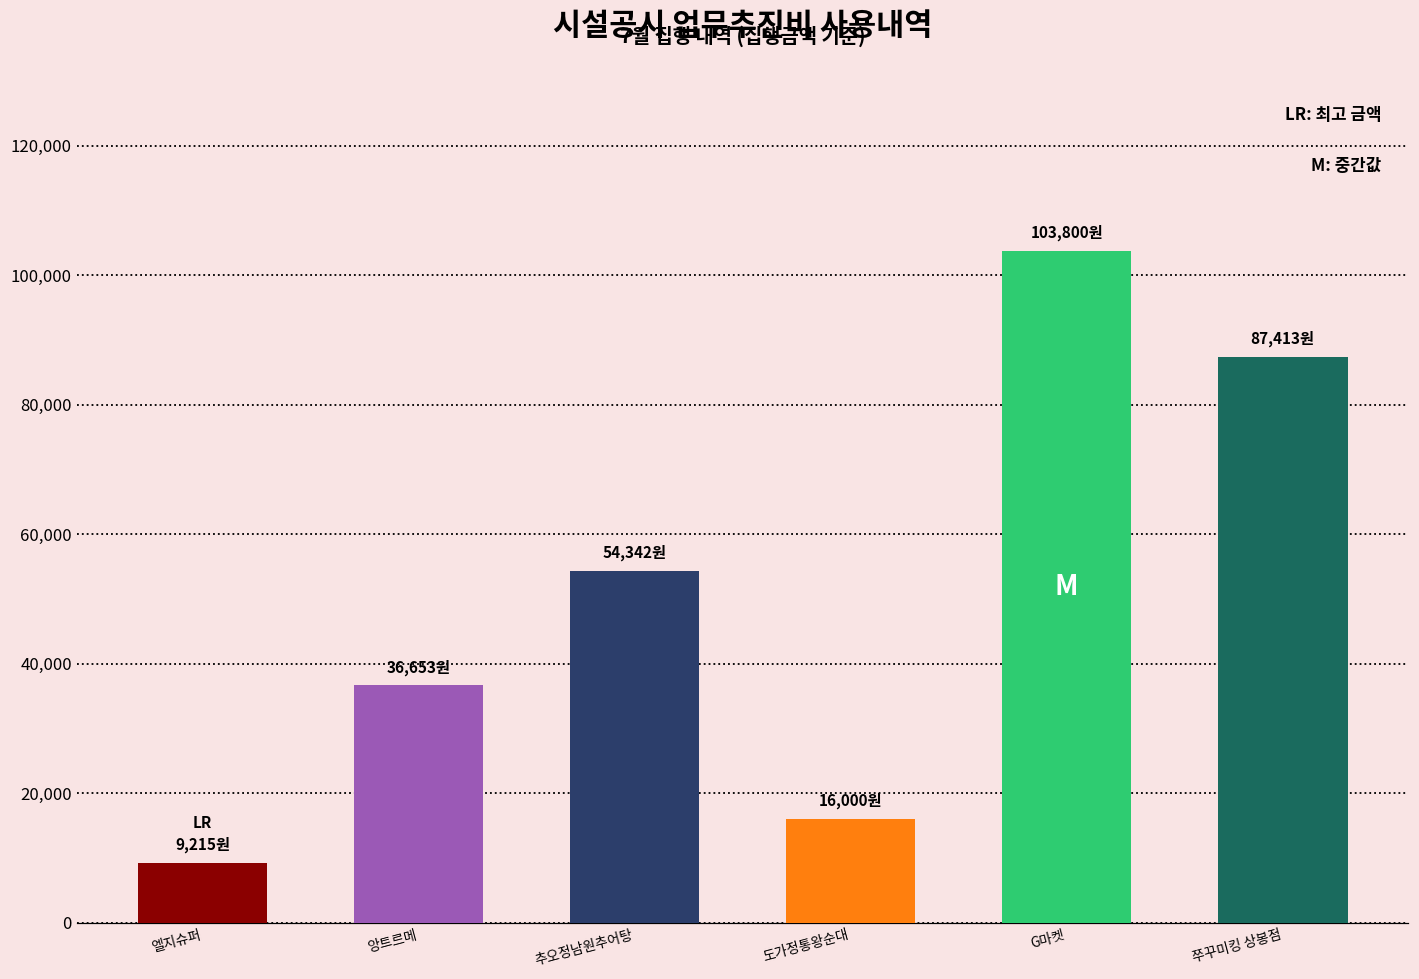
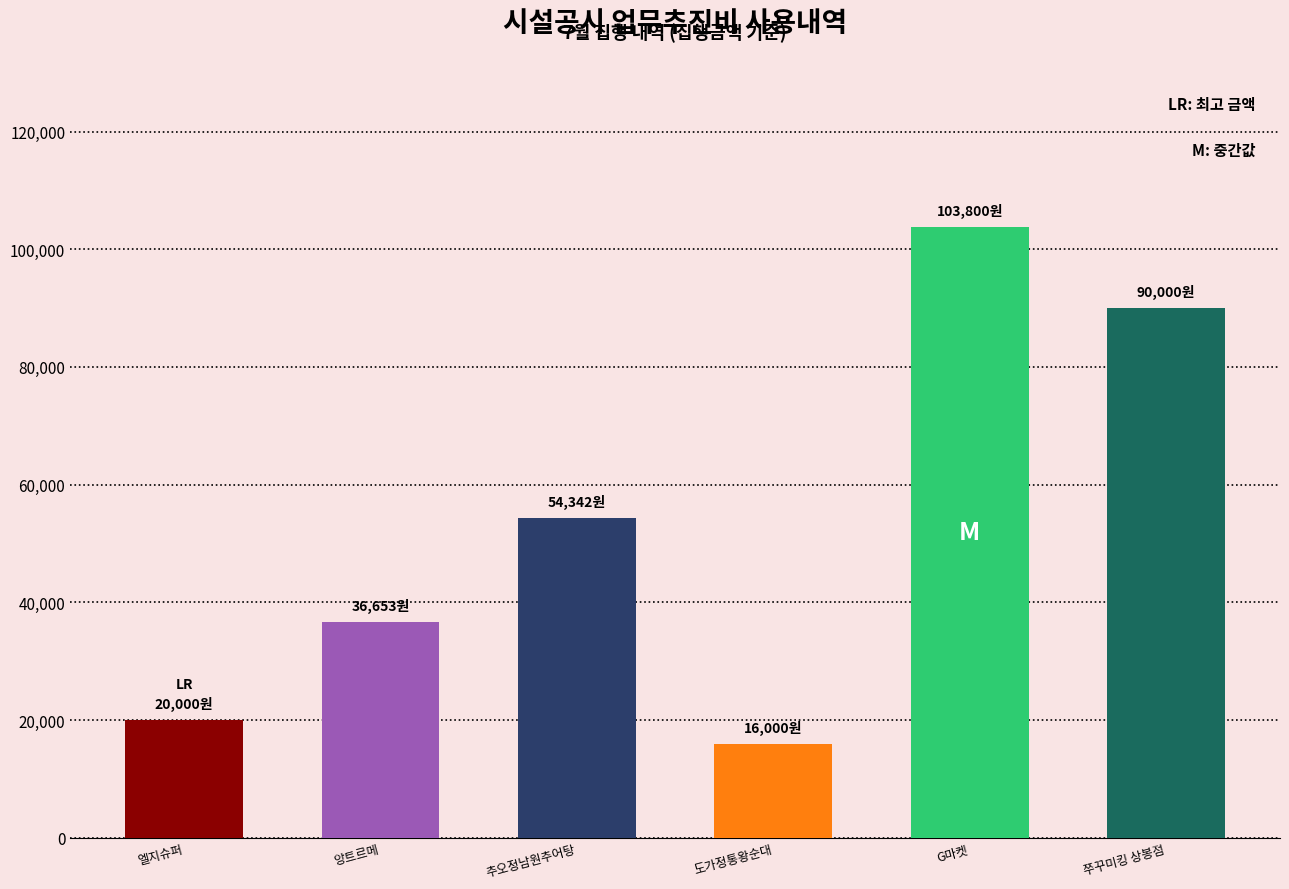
  {
-   "엘지슈퍼": "9,215원",
+   "엘지슈퍼": "20,000원",
    "앙트르메": "36,653원",
    "추오정남원추어탕": "54,342원",
    "도가정통왕순대": "16,000원",
    "G마켓": "103,800원",
-   "쭈꾸미킹 상봉점": "87,413원"
+   "쭈꾸미킹 상봉점": "90,000원"
  }
